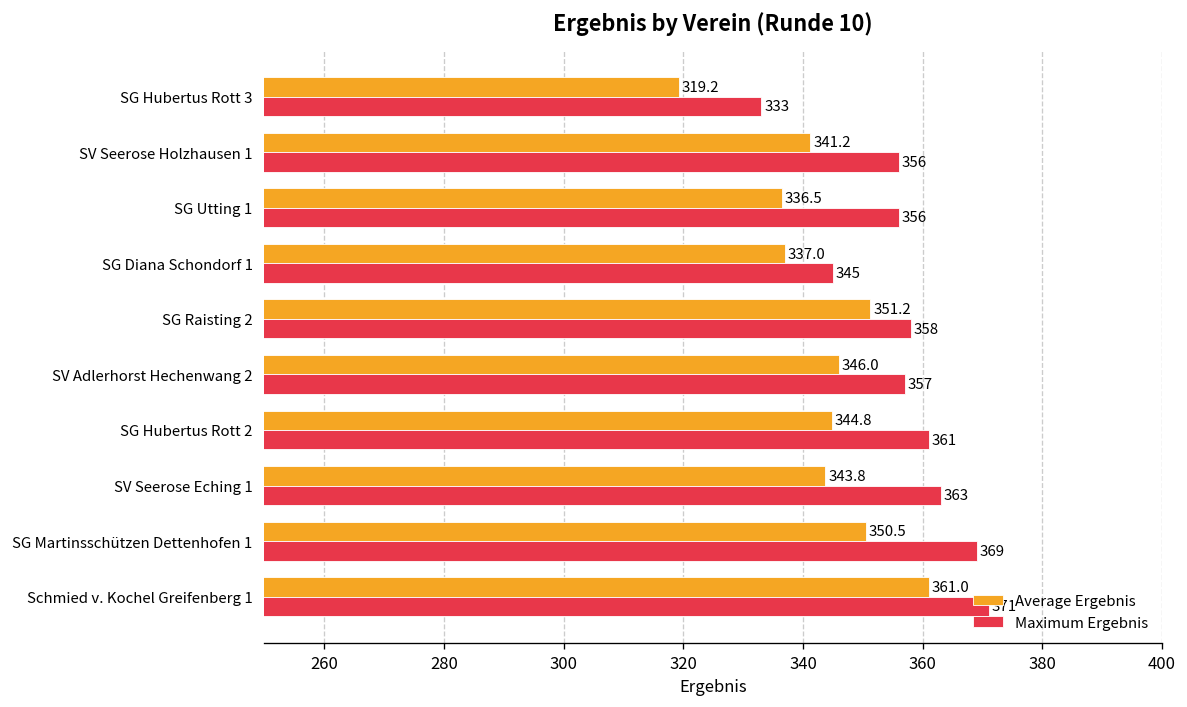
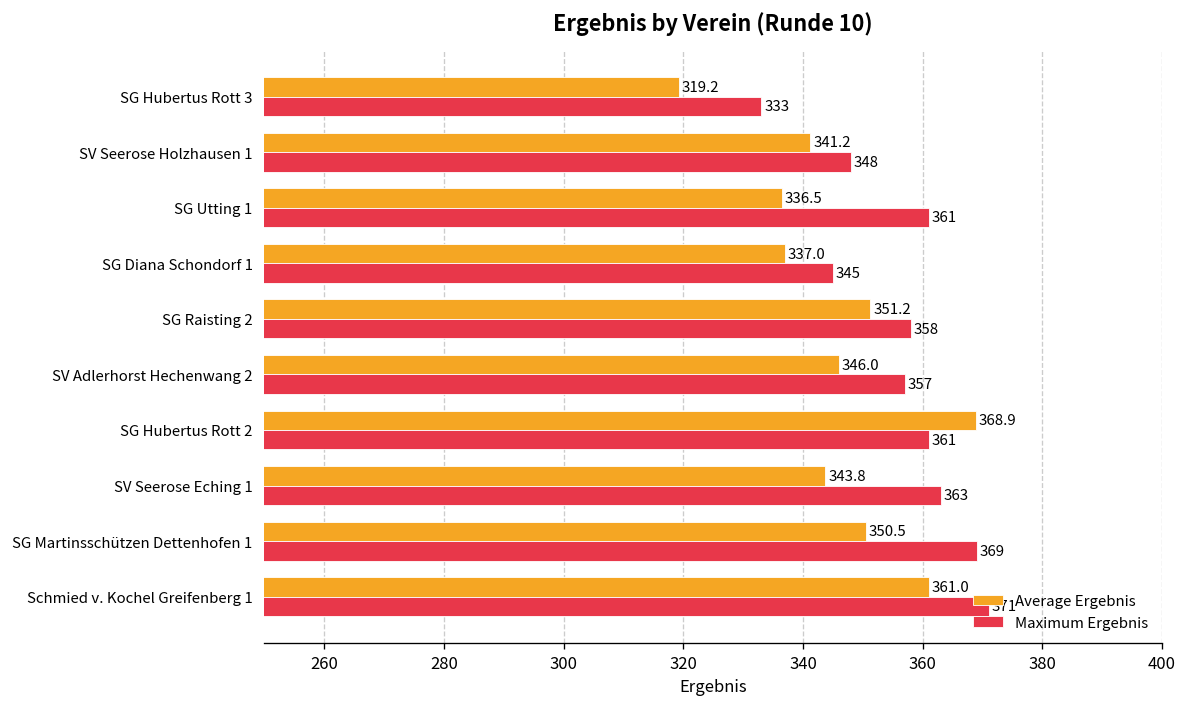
  {
    "Average Ergebnis": {
      "SG Hubertus Rott 3": 319.2,
      "SV Seerose Holzhausen 1": 341.2,
      "SG Utting 1": 336.5,
      "SG Diana Schondorf 1": 337.0,
      "SG Raisting 2": 351.2,
      "SV Adlerhorst Hechenwang 2": 346.0,
-     "SG Hubertus Rott 2": 344.8,
+     "SG Hubertus Rott 2": 368.9,
      "SV Seerose Eching 1": 343.8,
      "SG Martinsschützen Dettenhofen 1": 350.5,
      "Schmied v. Kochel Greifenberg 1": 361.0
    },
    "Maximum Ergebnis": {
      "SG Hubertus Rott 3": 333,
-     "SV Seerose Holzhausen 1": 356,
-     "SG Utting 1": 356,
+     "SV Seerose Holzhausen 1": 348,
+     "SG Utting 1": 361,
      "SG Diana Schondorf 1": 345,
      "SG Raisting 2": 358,
      "SV Adlerhorst Hechenwang 2": 357,
      "SG Hubertus Rott 2": 361,
      "SV Seerose Eching 1": 363,
      "SG Martinsschützen Dettenhofen 1": 369,
      "Schmied v. Kochel Greifenberg 1": 371
    }
  }
